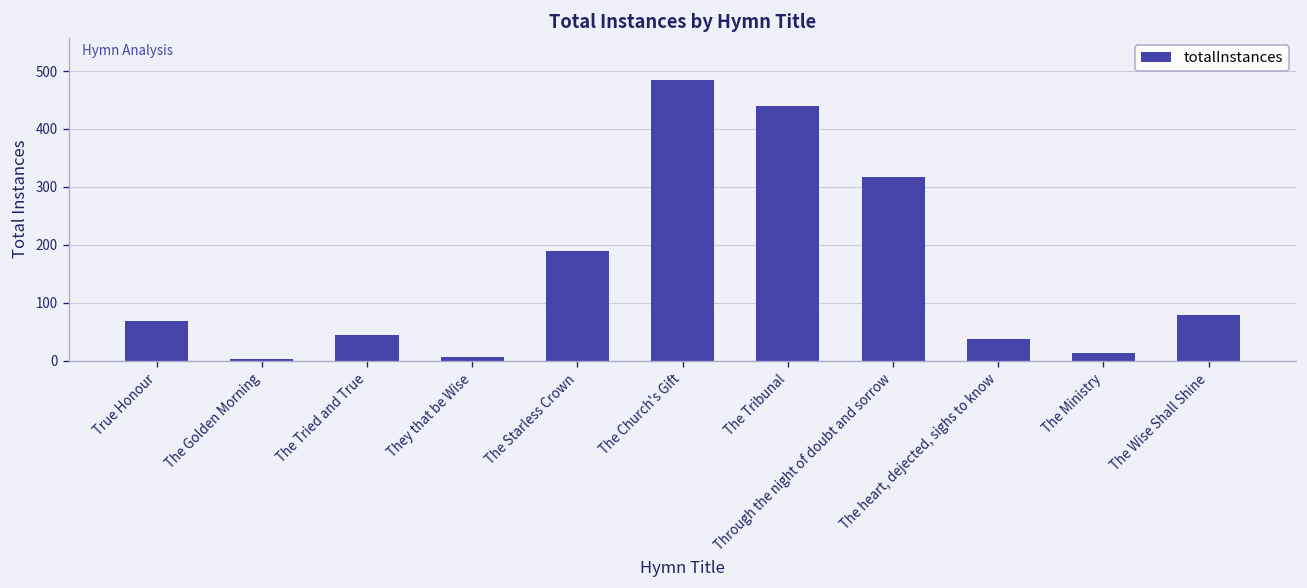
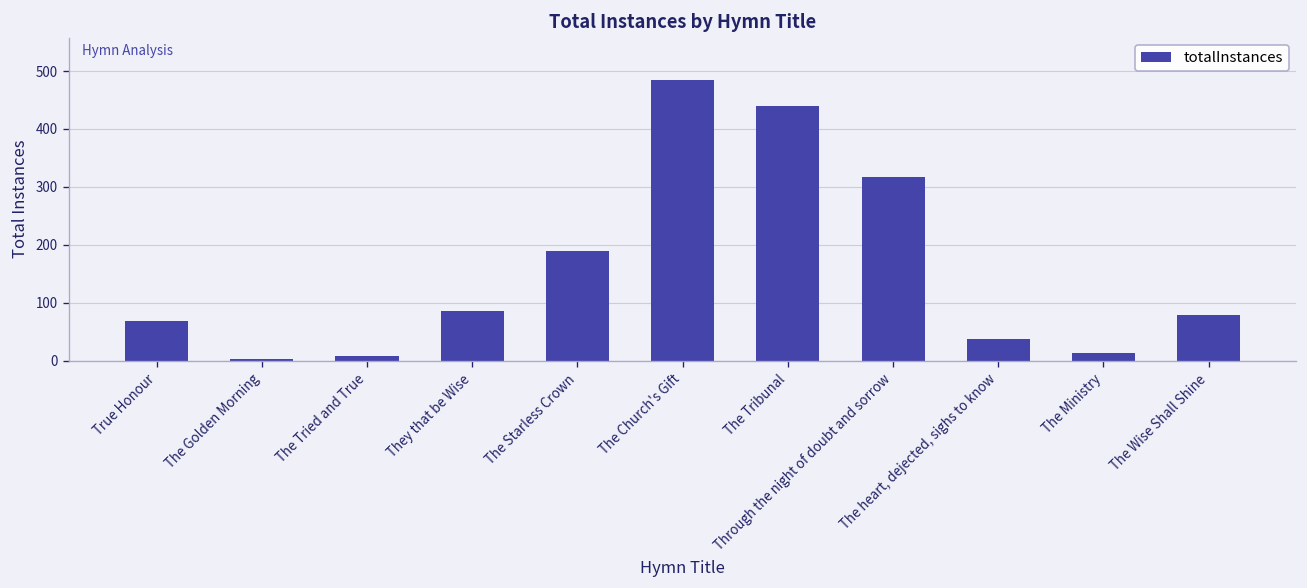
  {
    "True Honour": 70,
-   "The Tried and True": 50,
-   "They that be Wise": 10,
+   "The Tried and True": 10,
+   "They that be Wise": 90,
    "The Starless Crown": 190,
    "The Church's Gift": 490,
    "The Tribunal": 440,
    "Through the night of doubt and sorrow": 320,
    "The heart, dejected, sighs to know": 40,
    "The Ministry": 10,
    "The Wise Shall Shine": 80
  }
